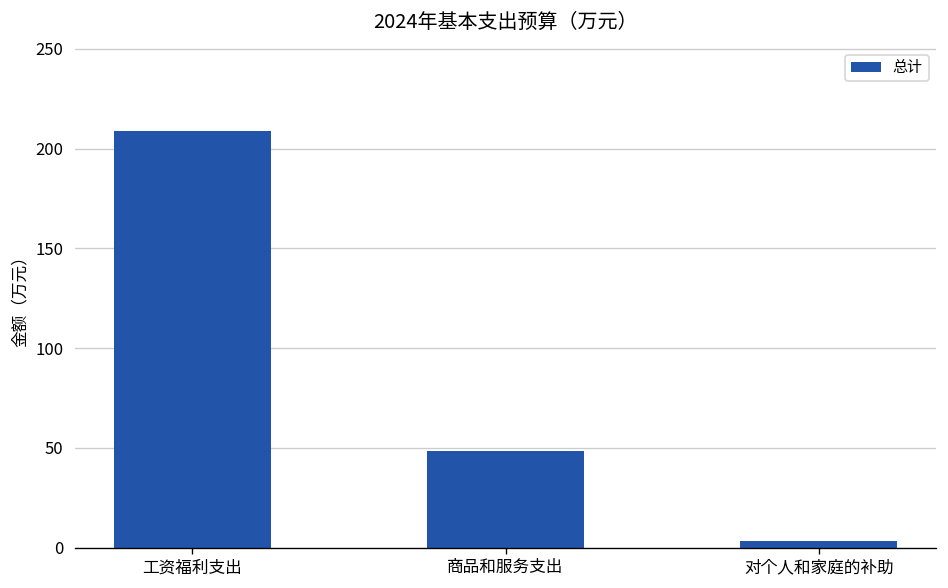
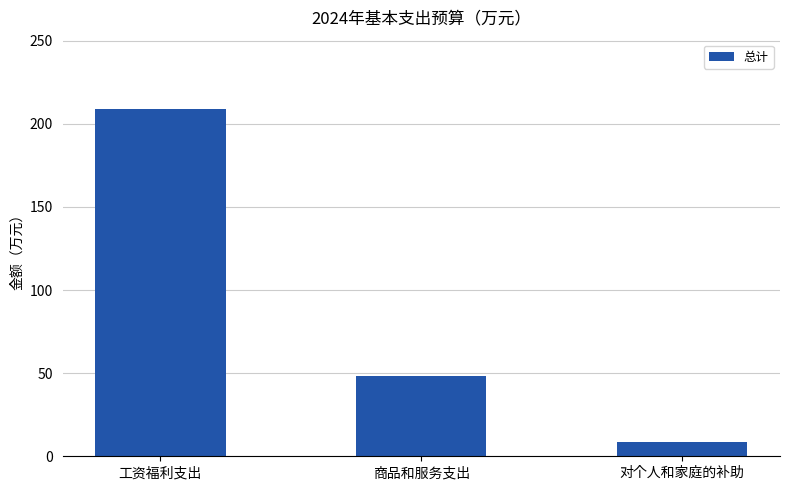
  {
    "工资福利支出": 209,
    "商品和服务支出": 49,
-   "对个人和家庭的补助": 3
+   "对个人和家庭的补助": 9
  }
